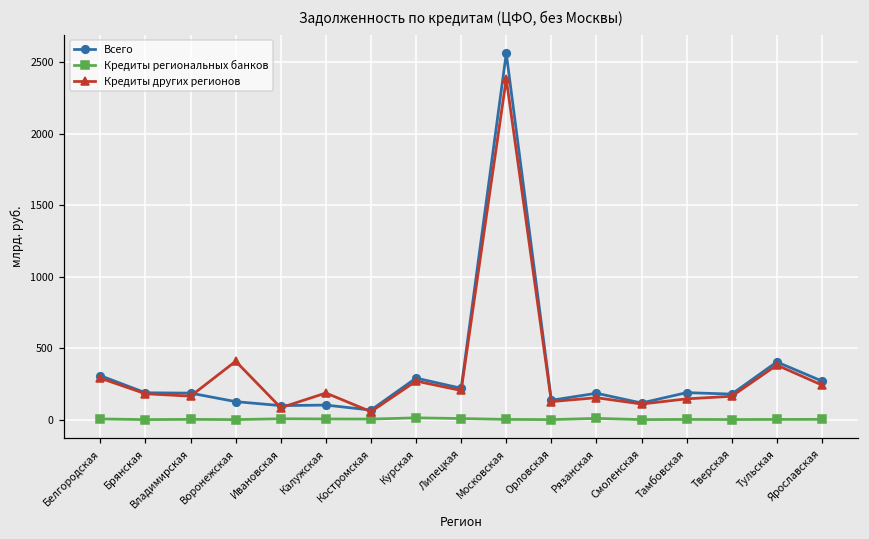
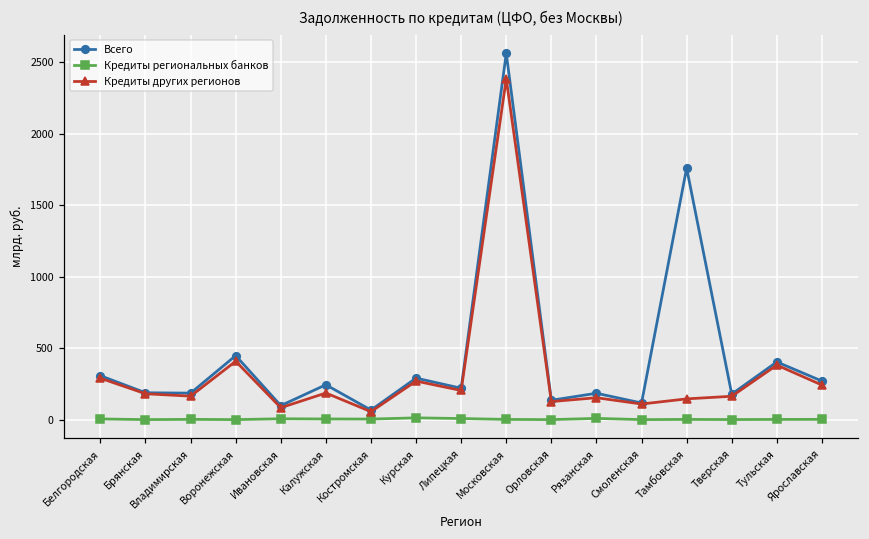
  {
    "Всего": {
      "Владимирская": 190,
-     "Воронежская": 130,
-     "Калужская": 100,
+     "Воронежская": 450,
+     "Калужская": 240,
      "Курская": 290,
      "Московская": 2560,
      "Рязанская": 180,
-     "Тамбовская": 190,
+     "Тамбовская": 1760,
      "Тульская": 400,
      "Ярославская": 270
    },
    "Кредиты региональных банков": {
      "Белгородская": 0,
      "Брянская": 0,
      "Владимирская": 0,
      "Воронежская": 0,
      "Ивановская": 10,
      "Калужская": 0,
      "Костромская": 0,
      "Курская": 10,
      "Липецкая": 10,
      "Московская": 0,
      "Орловская": 0,
      "Рязанская": 10,
      "Смоленская": 0,
      "Тамбовская": 0,
      "Тверская": 0,
      "Тульская": 0,
      "Ярославская": 0
    },
    "Кредиты других регионов": {
      "Владимирская": 160,
      "Воронежская": 410,
      "Калужская": 190,
      "Курская": 270,
      "Московская": 2380,
      "Рязанская": 150,
      "Тамбовская": 150,
      "Тульская": 380,
      "Ярославская": 240
    }
  }
